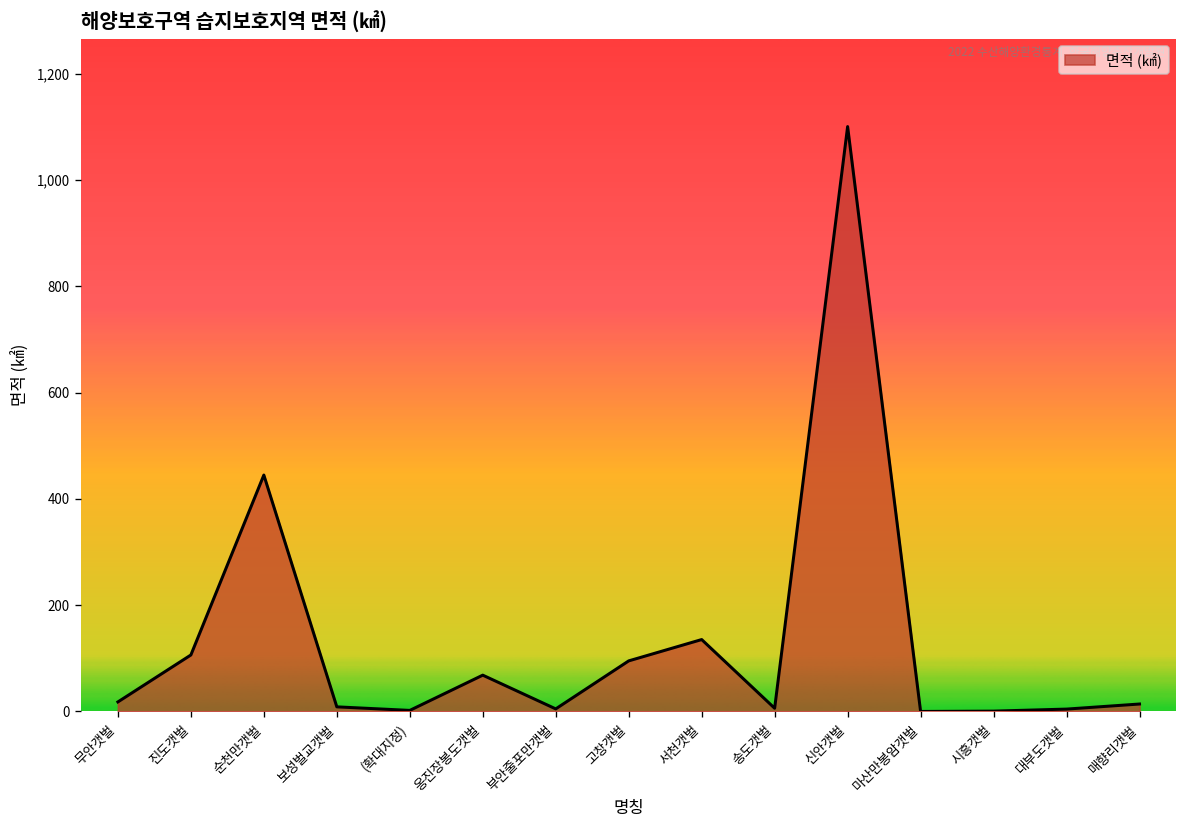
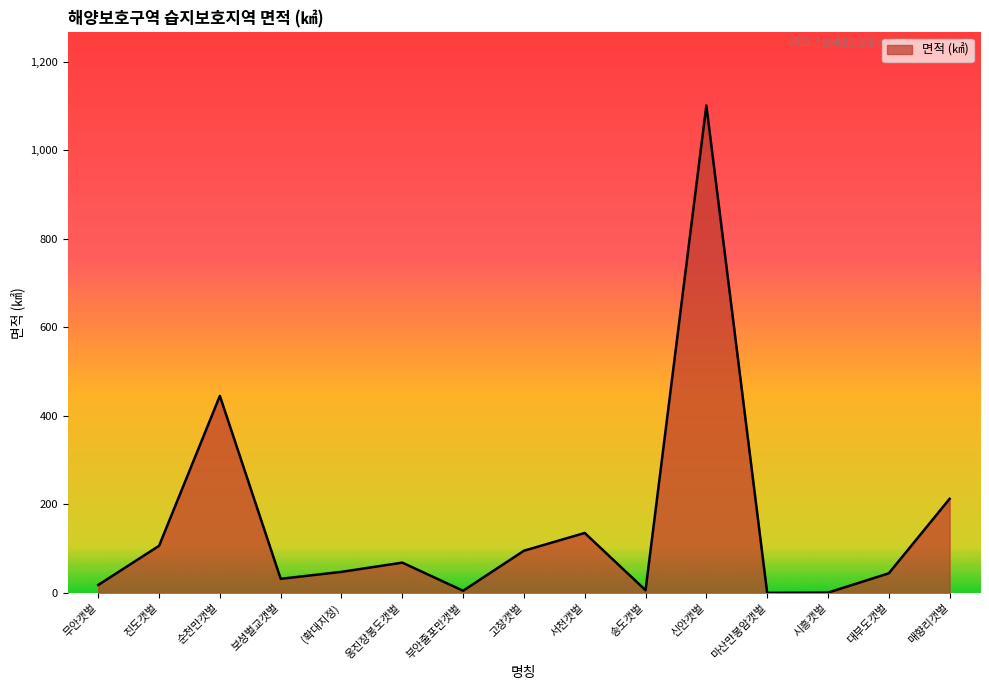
  {
    "무안갯벌": "20",
    "진도갯벌": "110",
    "순천만갯벌": "450",
-   "보성벌교갯벌": "10",
-   "(확대지정)": "0",
+   "보성벌교갯벌": "30",
+   "(확대지정)": "50",
    "옹진장봉도갯벌": "70",
    "부안줄포만갯벌": "0",
    "고창갯벌": "100",
    "서천갯벌": "140",
    "송도갯벌": "10",
    "신안갯벌": "1,100",
    "마산만봉암갯벌": "0",
    "시흥갯벌": "0",
-   "대부도갯벌": "0",
-   "매향리갯벌": "10"
+   "대부도갯벌": "40",
+   "매향리갯벌": "210"
  }
